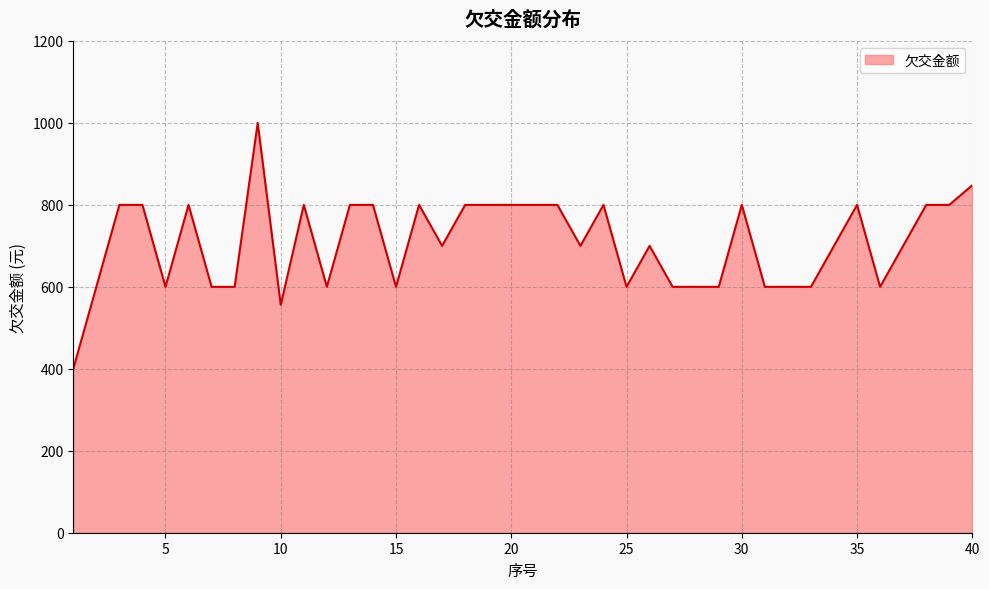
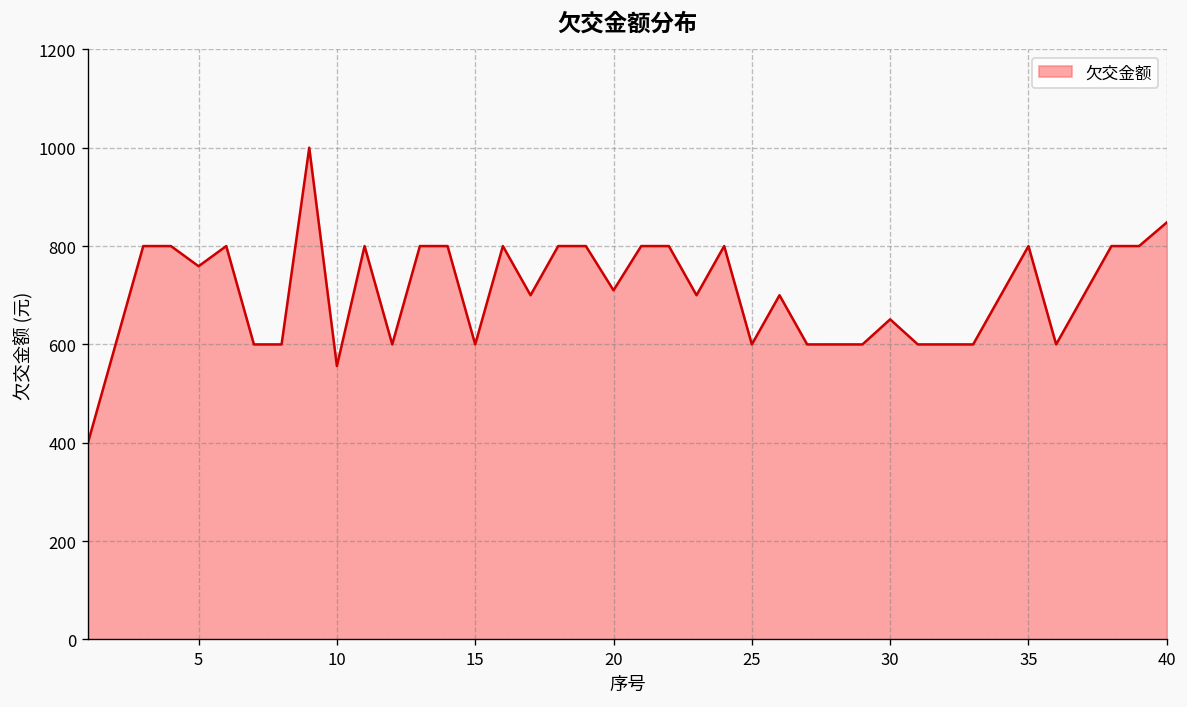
  {
-   "5": 600,
+   "5": 760,
    "10": 560,
    "15": 600,
-   "20": 800,
+   "20": 710,
    "25": 600,
-   "30": 800,
+   "30": 650,
    "35": 800,
    "40": 850
  }
